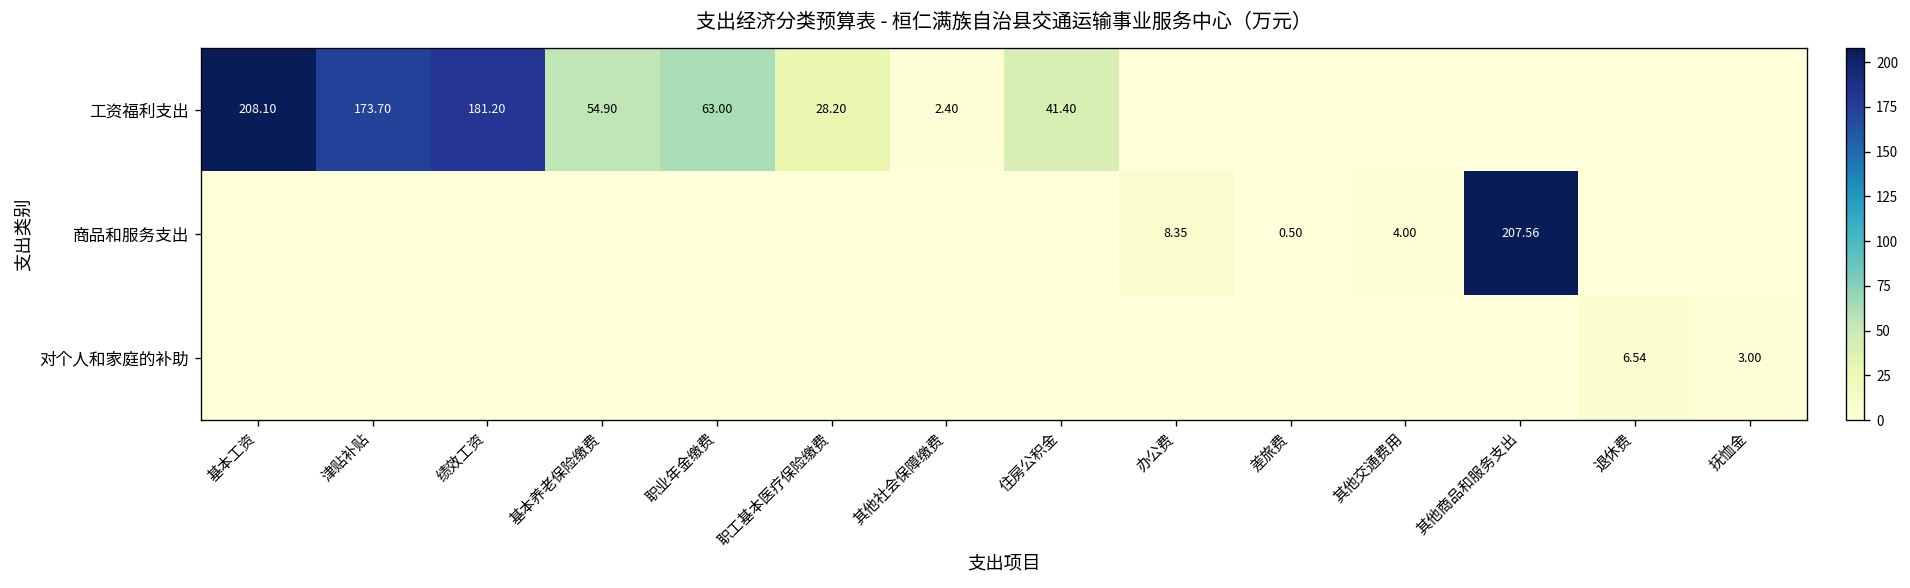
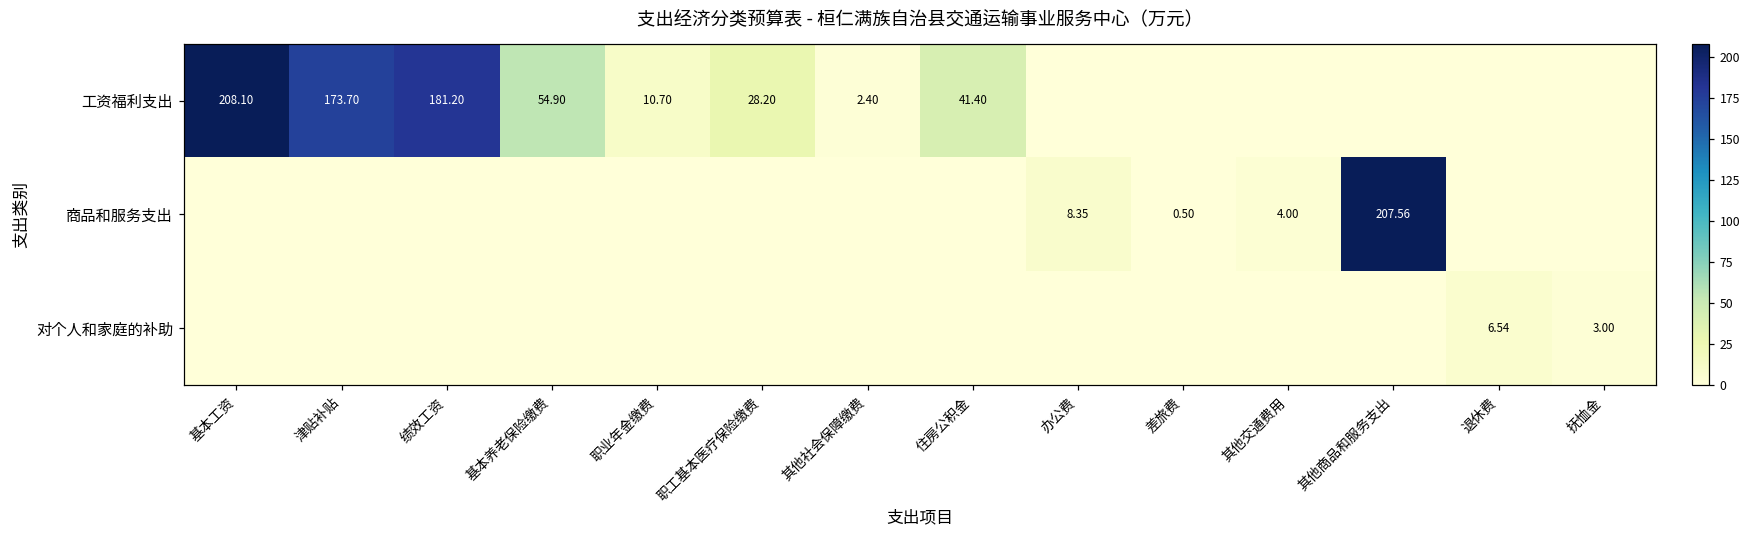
  {
    "工资福利支出": {
      "基本工资": 208.10,
      "津贴补贴": 173.70,
      "绩效工资": 181.20,
      "基本养老保险缴费": 54.90,
-     "职业年金缴费": 63.00,
+     "职业年金缴费": 10.70,
      "职工基本医疗保险缴费": 28.20,
      "其他社会保障缴费": 2.40,
      "住房公积金": 41.40
    },
    "商品和服务支出": {
      "办公费": 8.35,
      "差旅费": 0.50,
      "其他交通费用": 4.00,
      "其他商品和服务支出": 207.56
    },
    "对个人和家庭的补助": {
      "退休费": 6.54,
      "抚恤金": 3.00
    }
  }
